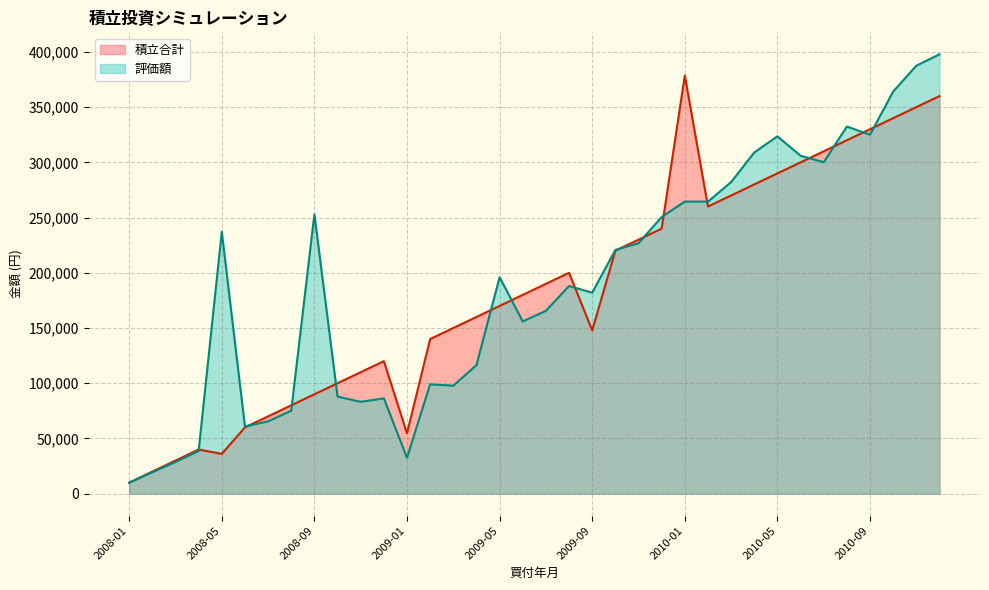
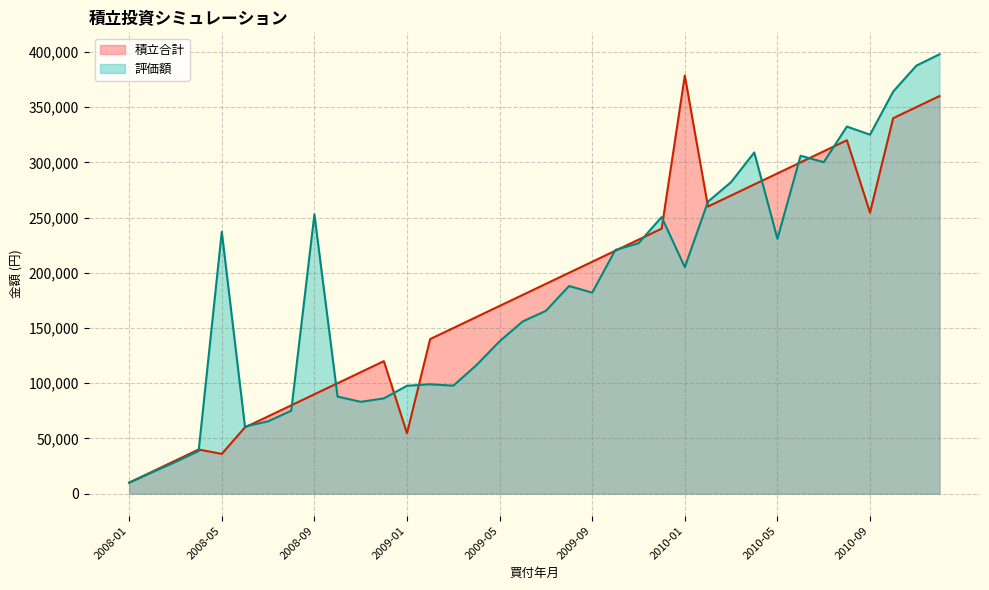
  {
    "積立合計": {
      "2008-05": "36,000",
      "2008-09": "90,000",
      "2009-01": "55,000",
      "2009-05": "170,000",
-     "2009-09": "148,000",
+     "2009-09": "210,000",
      "2010-01": "379,000",
      "2010-05": "290,000",
-     "2010-09": "330,000"
+     "2010-09": "254,000"
    },
    "評価額": {
      "2008-05": "237,000",
      "2008-09": "253,000",
-     "2009-01": "33,000",
-     "2009-05": "196,000",
+     "2009-01": "98,000",
+     "2009-05": "138,000",
      "2009-09": "182,000",
-     "2010-01": "265,000",
-     "2010-05": "324,000",
+     "2010-01": "205,000",
+     "2010-05": "231,000",
      "2010-09": "325,000"
    }
  }
